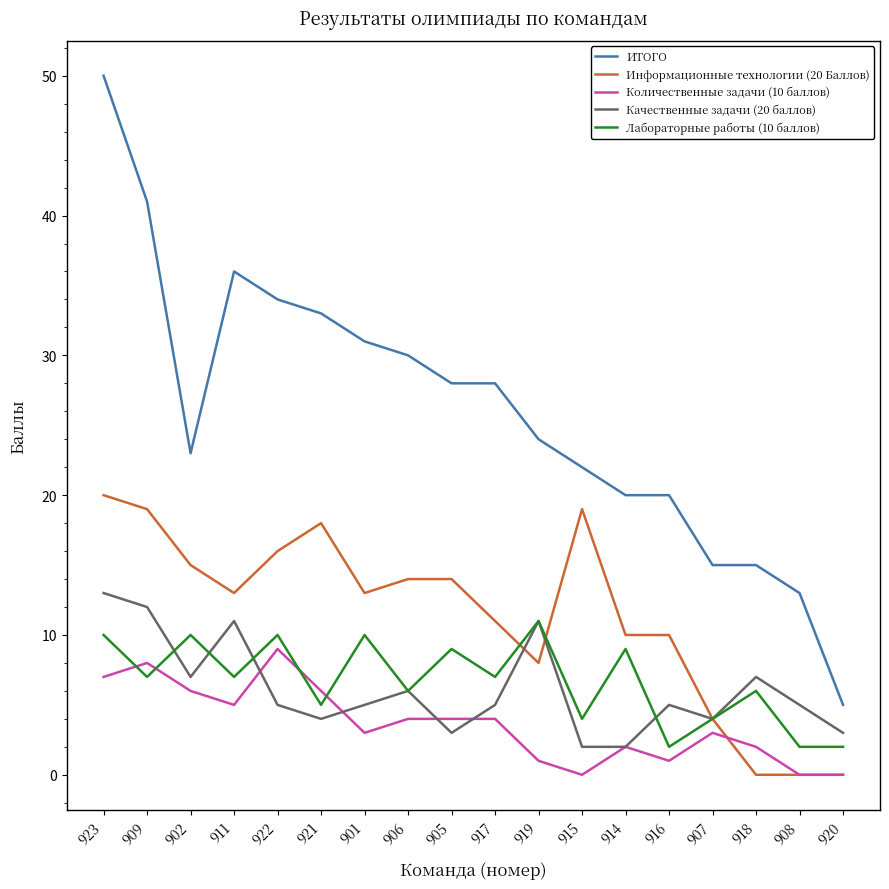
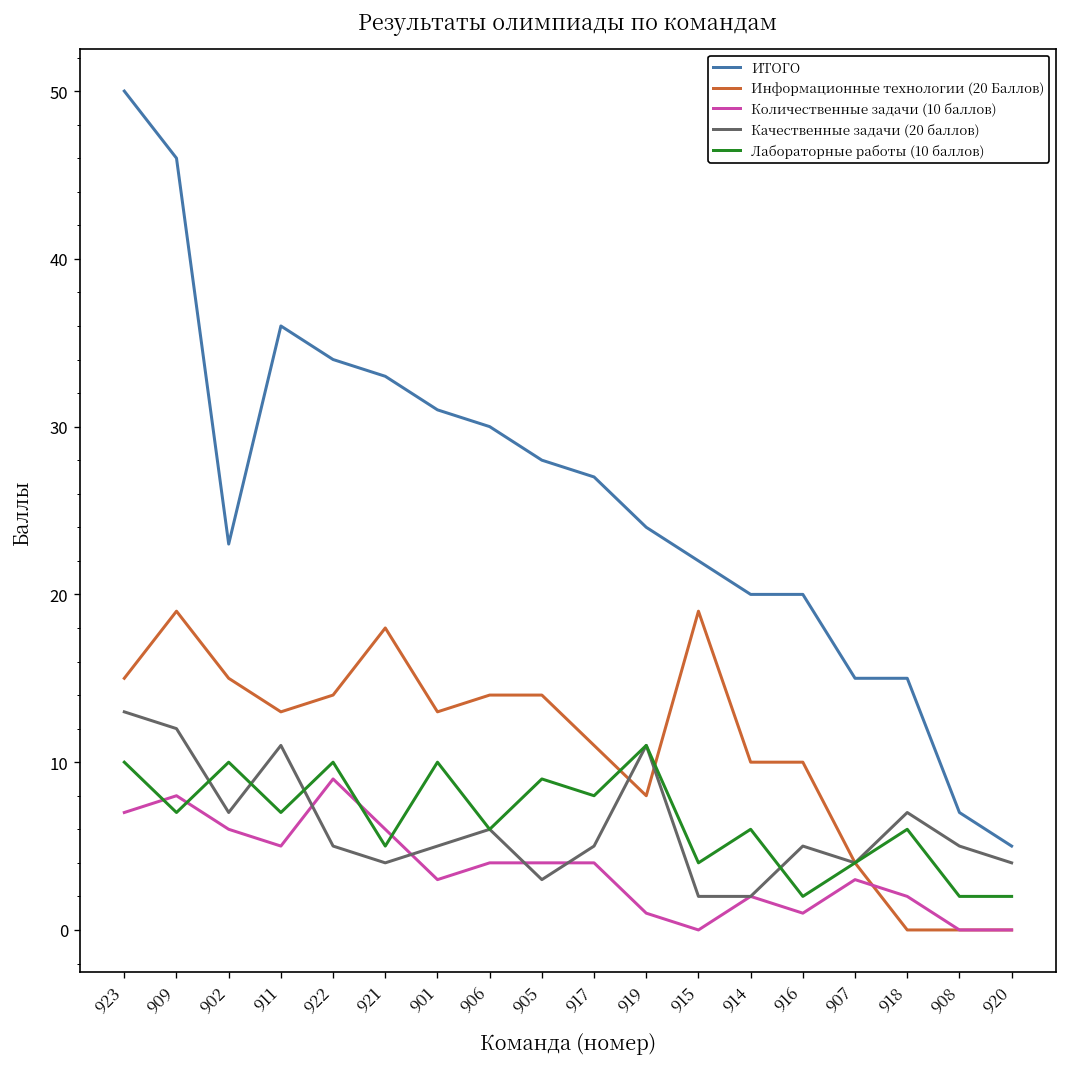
  {
    "ИТОГО": {
      "923": 50,
-     "909": 41,
+     "909": 46,
      "902": 23,
      "911": 36,
      "922": 34,
      "921": 33,
      "901": 31,
      "906": 30,
      "905": 28,
-     "917": 28,
+     "917": 27,
      "919": 24,
      "915": 22,
      "914": 20,
      "916": 20,
      "907": 15,
      "918": 15,
-     "908": 13,
+     "908": 7,
      "920": 5
    },
    "Информационные технологии (20 Баллов)": {
-     "923": 20,
+     "923": 15,
      "909": 19,
      "902": 15,
      "911": 13,
-     "922": 16,
+     "922": 14,
      "921": 18,
      "901": 13,
      "906": 14,
      "905": 14,
      "917": 11,
      "919": 8,
      "915": 19,
      "914": 10,
      "916": 10,
      "918": 0
    },
    "Количественные задачи (10 баллов)": {
      "923": 7,
      "909": 8,
      "902": 6,
      "911": 5,
      "922": 9,
      "921": 6,
      "901": 3,
      "906": 4,
      "905": 4,
      "917": 4,
      "919": 1,
      "915": 0,
      "916": 1,
      "907": 3,
      "918": 2
    },
    "Качественные задачи (20 баллов)": {
      "923": 13,
      "909": 12,
      "902": 7,
      "911": 11,
      "922": 5,
      "921": 4,
      "901": 5,
      "905": 3,
      "917": 5,
      "915": 2,
      "916": 5,
      "918": 7,
      "908": 5,
-     "920": 3
+     "920": 4
    },
    "Лабораторные работы (10 баллов)": {
      "923": 10,
      "909": 7,
      "902": 10,
      "911": 7,
      "922": 10,
      "921": 5,
      "901": 10,
      "905": 9,
-     "917": 7,
+     "917": 8,
      "915": 4,
-     "914": 9,
+     "914": 6,
      "916": 2,
      "918": 6,
      "908": 2,
      "920": 2
    }
  }
